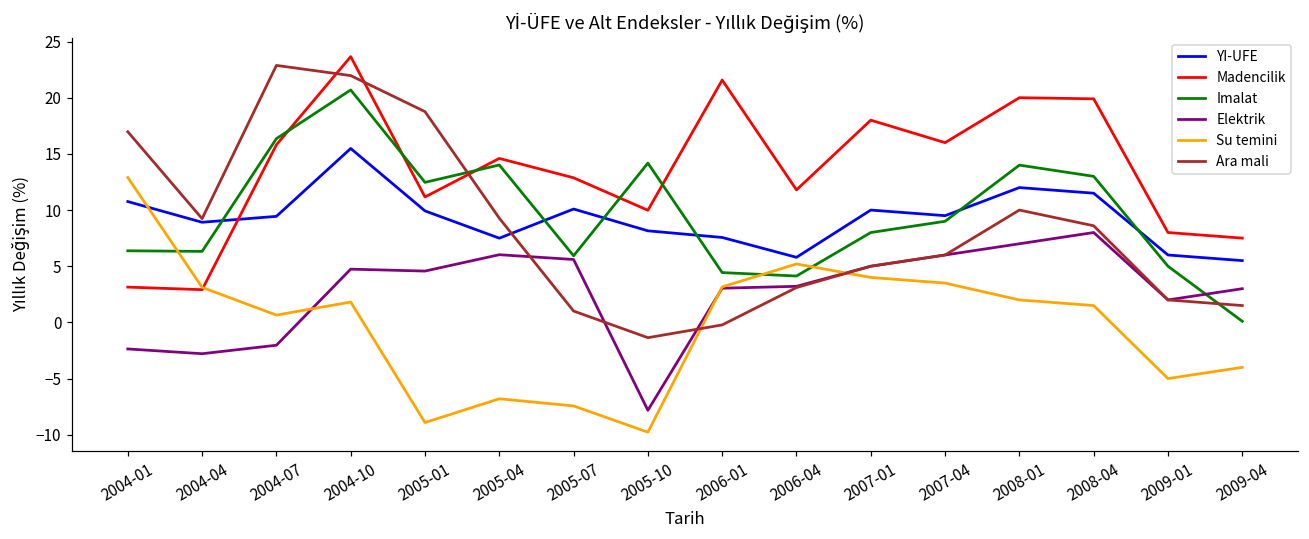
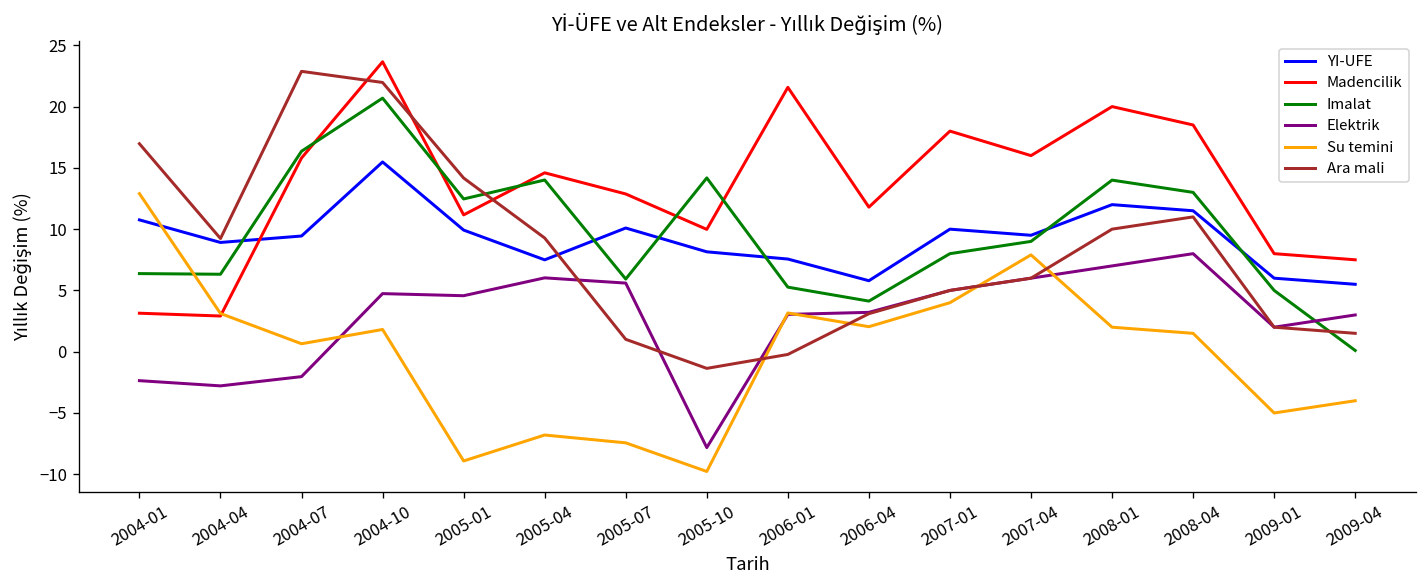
  {
    "YI-UFE": {
      "2004-01": 10.8,
      "2004-04": 8.9,
      "2004-07": 9.4,
      "2004-10": 15.5,
      "2005-01": 9.9,
      "2005-04": 7.5,
      "2005-07": 10.1,
      "2005-10": 8.2,
      "2006-01": 7.6,
      "2006-04": 5.8,
      "2007-01": 10.0,
      "2007-04": 9.5,
      "2008-01": 12.0,
      "2008-04": 11.5,
      "2009-01": 6.0,
      "2009-04": 5.5
    },
    "Madencilik": {
      "2004-01": 3.1,
      "2004-07": 15.8,
      "2004-10": 23.7,
      "2005-01": 11.2,
      "2005-04": 14.6,
      "2005-07": 12.9,
      "2005-10": 10.0,
      "2006-01": 21.6,
      "2006-04": 11.8,
      "2007-01": 18.0,
      "2007-04": 16.0,
      "2008-01": 20.0,
-     "2008-04": 19.9,
+     "2008-04": 18.5,
      "2009-01": 8.0,
      "2009-04": 7.5
    },
    "Imalat": {
      "2004-01": 6.4,
      "2004-04": 6.3,
      "2004-07": 16.4,
      "2004-10": 20.7,
      "2005-01": 12.5,
      "2005-04": 14.0,
      "2005-07": 5.9,
      "2005-10": 14.2,
-     "2006-01": 4.4,
+     "2006-01": 5.3,
      "2006-04": 4.1,
      "2007-01": 8.0,
      "2007-04": 9.0,
      "2008-01": 14.0,
      "2008-04": 13.0,
      "2009-01": 5.0,
      "2009-04": 0.1
    },
    "Elektrik": {
      "2004-01": -2.4,
      "2004-04": -2.8,
      "2004-07": -2.0,
      "2004-10": 4.7,
      "2005-01": 4.6,
      "2005-04": 6.0,
      "2005-07": 5.6,
      "2005-10": -7.8,
      "2008-01": 7.0,
      "2008-04": 8.0,
      "2009-04": 3.0
    },
    "Su temini": {
      "2004-01": 12.9,
      "2004-07": 0.6,
      "2004-10": 1.8,
      "2005-01": -8.9,
      "2005-04": -6.8,
      "2005-07": -7.4,
      "2005-10": -9.8,
-     "2006-04": 5.2,
+     "2006-04": 2.0,
      "2007-01": 4.0,
-     "2007-04": 3.5,
+     "2007-04": 7.9,
      "2008-01": 2.0,
      "2008-04": 1.5,
      "2009-01": -5.0,
      "2009-04": -4.0
    },
    "Ara mali": {
      "2004-01": 17.0,
      "2004-04": 9.2,
      "2004-07": 22.9,
      "2004-10": 22.0,
-     "2005-01": 18.8,
+     "2005-01": 14.2,
      "2005-04": 9.3,
      "2005-07": 1.0,
      "2005-10": -1.4,
      "2006-01": -0.2,
      "2008-01": 10.0,
-     "2008-04": 8.6,
+     "2008-04": 11.0,
      "2009-04": 1.5
    }
  }
